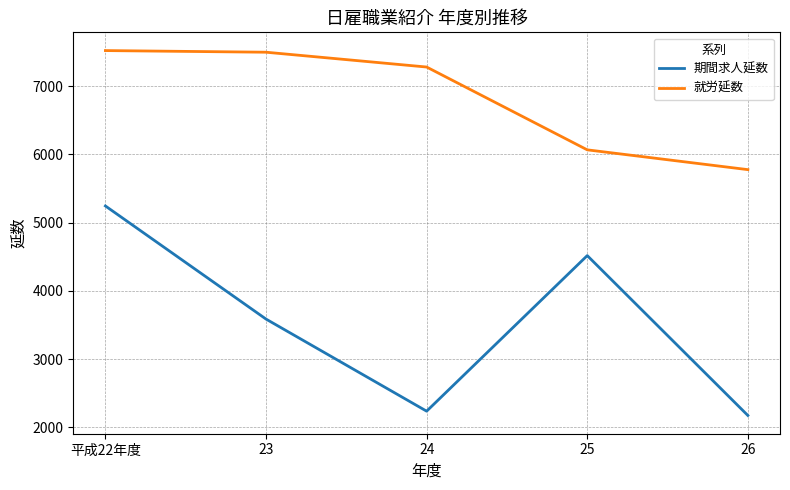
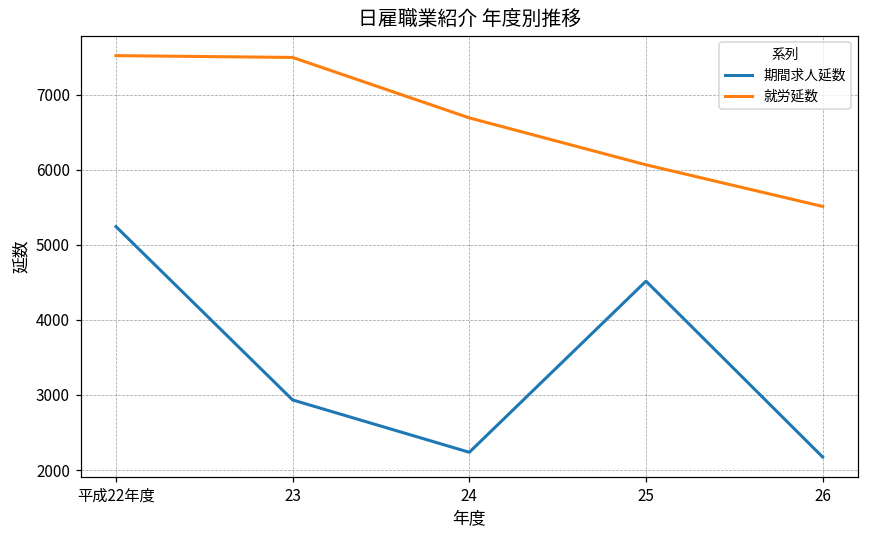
  {
    "期間求人延数": {
      "平成22年度": 5200,
-     "23": 3600,
+     "23": 2900,
      "24": 2200,
      "25": 4500,
      "26": 2200
    },
    "就労延数": {
      "平成22年度": 7500,
      "23": 7500,
-     "24": 7300,
+     "24": 6700,
      "25": 6100,
-     "26": 5800
+     "26": 5500
    }
  }
